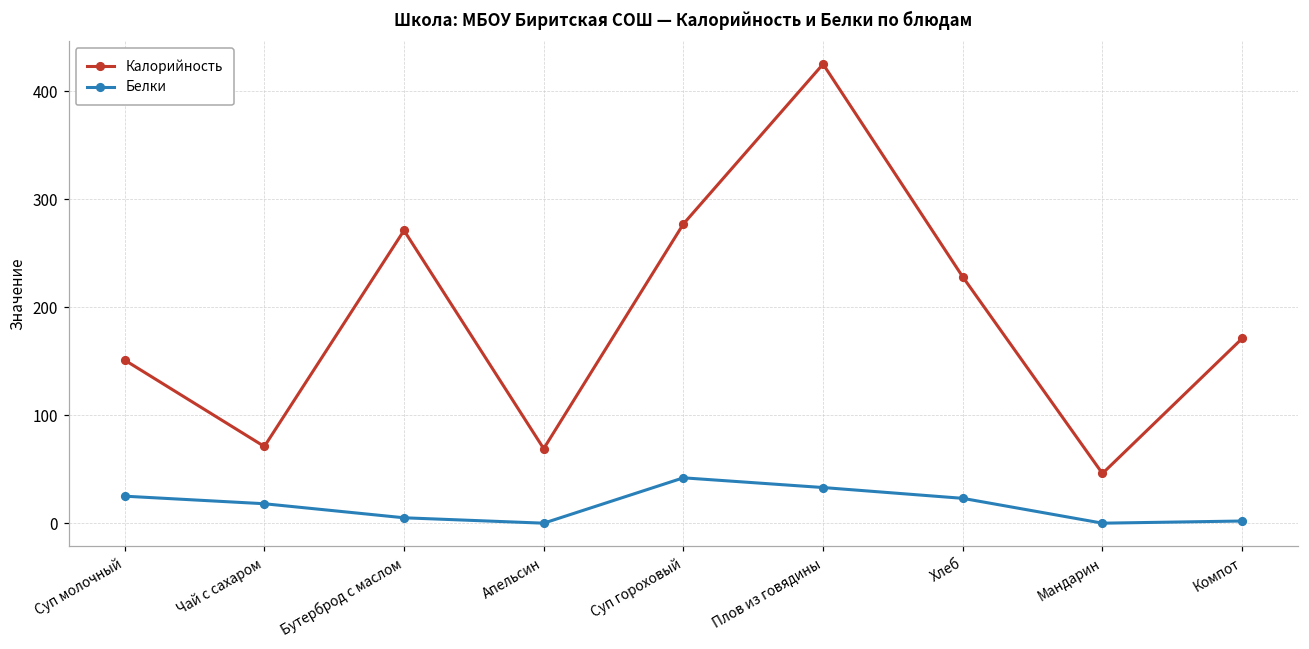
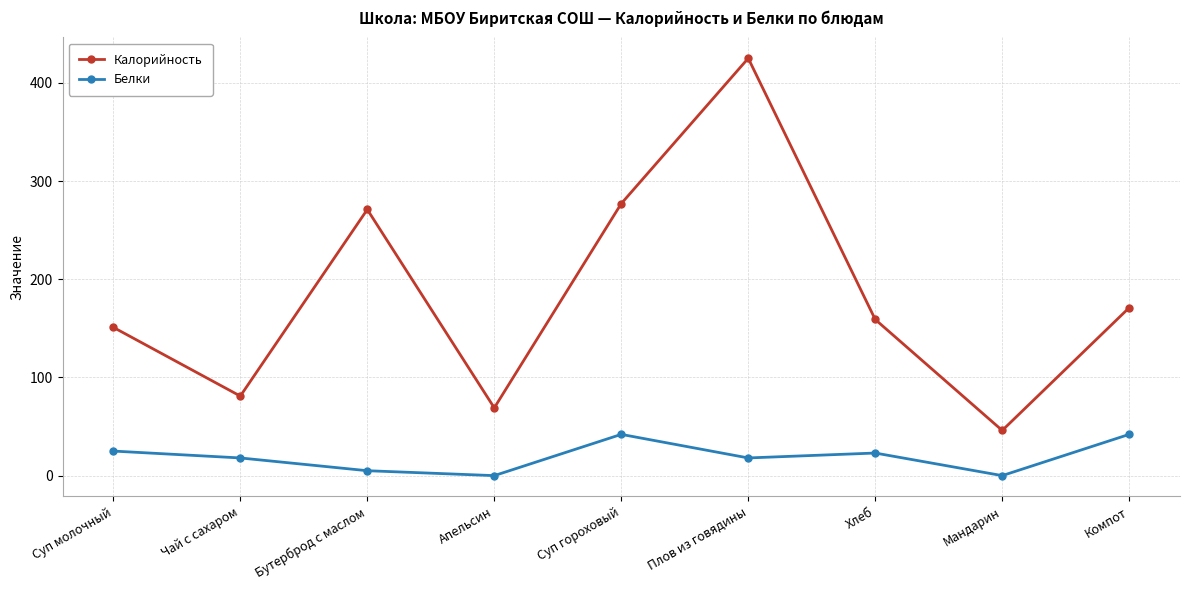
  {
    "Калорийность": {
      "Суп молочный": 150,
-     "Чай с сахаром": 70,
+     "Чай с сахаром": 80,
      "Бутерброд с маслом": 270,
      "Апельсин": 70,
      "Суп гороховый": 280,
      "Плов из говядины": 430,
-     "Хлеб": 230,
+     "Хлеб": 160,
      "Мандарин": 50,
      "Компот": 170
    },
    "Белки": {
      "Суп молочный": 30,
      "Чай с сахаром": 20,
      "Бутерброд с маслом": 10,
      "Апельсин": 0,
      "Суп гороховый": 40,
-     "Плов из говядины": 30,
+     "Плов из говядины": 20,
      "Хлеб": 20,
      "Мандарин": 0,
-     "Компот": 0
+     "Компот": 40
    }
  }
